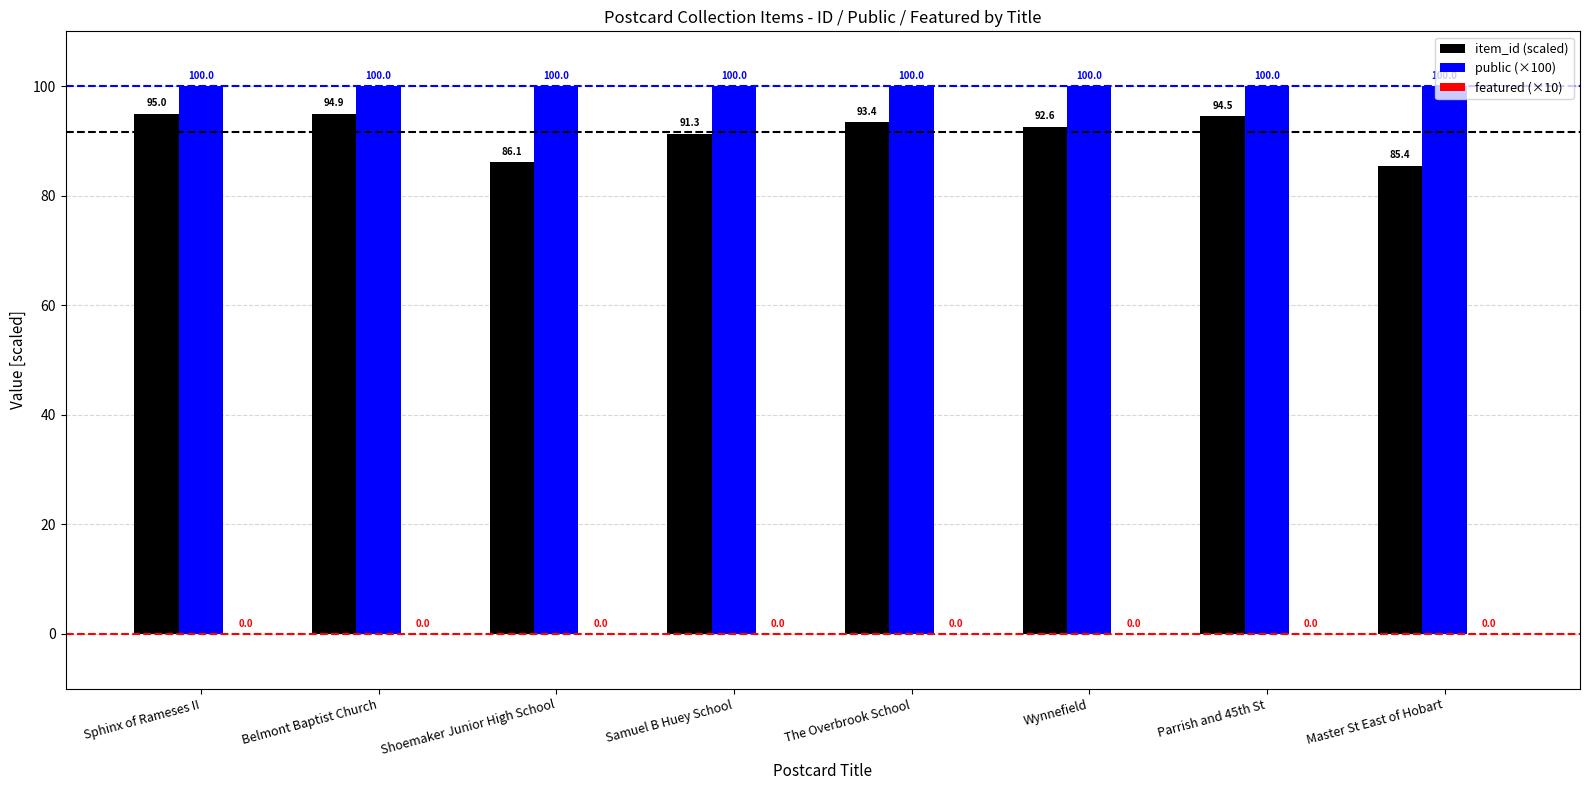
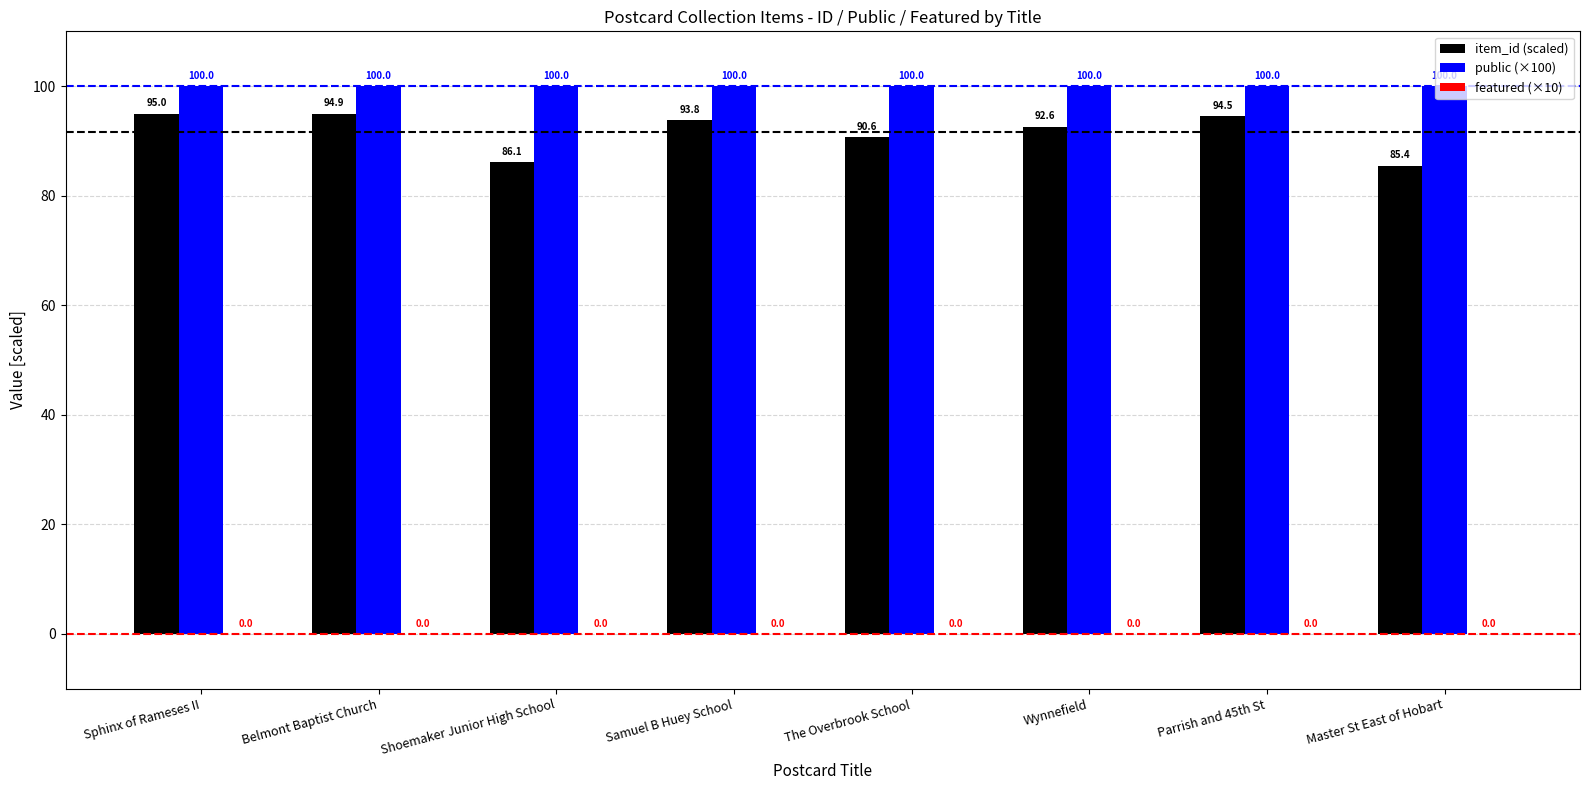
  {
    "item_id (scaled)": {
      "Sphinx of Rameses II": 95.0,
      "Belmont Baptist Church": 94.9,
      "Shoemaker Junior High School": 86.1,
-     "Samuel B Huey School": 91.3,
-     "The Overbrook School": 93.4,
+     "Samuel B Huey School": 93.8,
+     "The Overbrook School": 90.6,
      "Wynnefield": 92.6,
      "Parrish and 45th St": 94.5,
      "Master St East of Hobart": 85.4
    },
    "public (×100)": {
      "Sphinx of Rameses II": 100.0,
      "Belmont Baptist Church": 100.0,
      "Shoemaker Junior High School": 100.0,
      "Samuel B Huey School": 100.0,
      "The Overbrook School": 100.0,
      "Wynnefield": 100.0,
      "Parrish and 45th St": 100.0
    },
    "featured (×10)": {
      "Sphinx of Rameses II": 0.0,
      "Belmont Baptist Church": 0.0,
      "Shoemaker Junior High School": 0.0,
      "Samuel B Huey School": 0.0,
      "The Overbrook School": 0.0,
      "Wynnefield": 0.0,
      "Parrish and 45th St": 0.0,
      "Master St East of Hobart": 0.0
    }
  }
